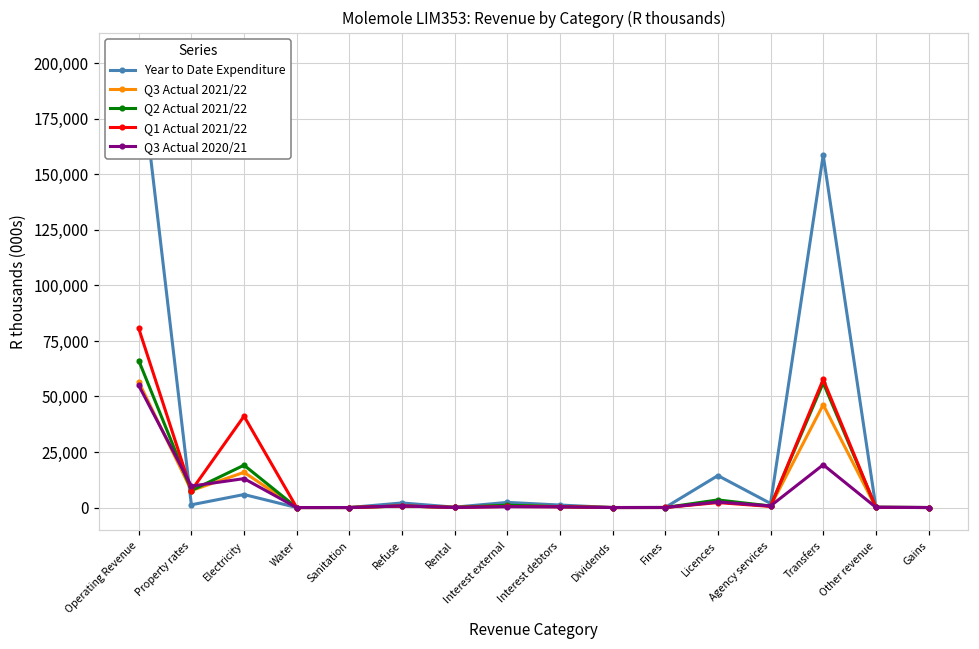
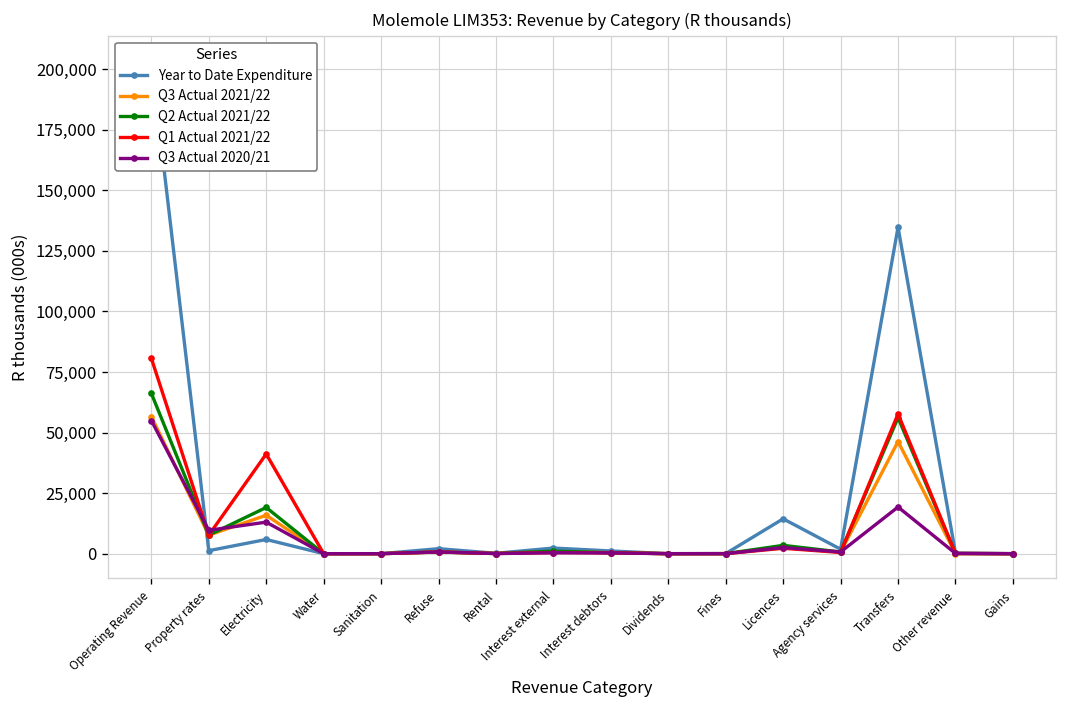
  {
    "Year to Date Expenditure": {
      "Property rates": "1,000",
      "Electricity": "6,000",
      "Refuse": "2,000",
      "Interest external": "2,000",
      "Licences": "14,000",
-     "Transfers": "159,000"
+     "Transfers": "135,000"
    },
    "Q3 Actual 2021/22": {
      "Operating Revenue": "57,000",
      "Electricity": "16,000",
      "Transfers": "46,000"
    },
    "Q2 Actual 2021/22": {
      "Operating Revenue": "66,000",
      "Electricity": "19,000",
      "Transfers": "56,000"
    },
    "Q1 Actual 2021/22": {
      "Operating Revenue": "81,000",
      "Electricity": "41,000",
      "Transfers": "58,000"
    },
    "Q3 Actual 2020/21": {
      "Operating Revenue": "55,000",
      "Property rates": "10,000",
      "Electricity": "13,000",
      "Transfers": "19,000"
    }
  }
